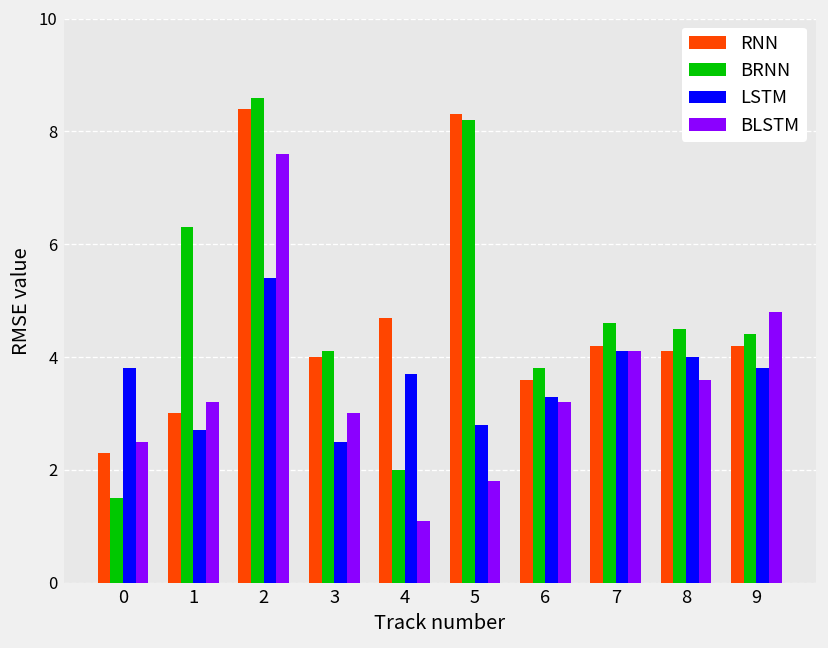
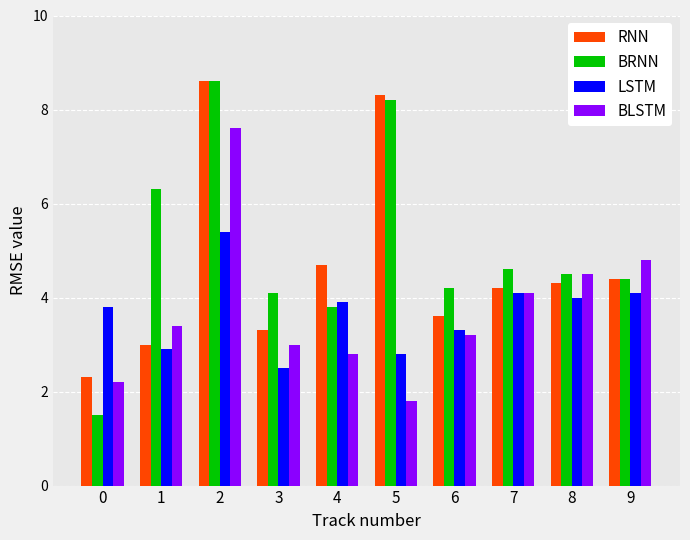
  {
    "RNN": {
      "0": 2.3,
      "1": 3.0,
-     "2": 8.4,
-     "3": 4.0,
+     "2": 8.6,
+     "3": 3.3,
      "4": 4.7,
      "5": 8.3,
      "6": 3.6,
      "7": 4.2,
-     "8": 4.1,
-     "9": 4.2
+     "8": 4.3,
+     "9": 4.4
    },
    "BRNN": {
      "0": 1.5,
      "1": 6.3,
      "2": 8.6,
      "3": 4.1,
-     "4": 2.0,
+     "4": 3.8,
      "5": 8.2,
-     "6": 3.8,
+     "6": 4.2,
      "7": 4.6,
      "8": 4.5,
      "9": 4.4
    },
    "LSTM": {
      "0": 3.8,
-     "1": 2.7,
+     "1": 2.9,
      "2": 5.4,
      "3": 2.5,
-     "4": 3.7,
+     "4": 3.9,
      "5": 2.8,
      "6": 3.3,
      "7": 4.1,
      "8": 4.0,
-     "9": 3.8
+     "9": 4.1
    },
    "BLSTM": {
-     "0": 2.5,
-     "1": 3.2,
+     "0": 2.2,
+     "1": 3.4,
      "2": 7.6,
      "3": 3.0,
-     "4": 1.1,
+     "4": 2.8,
      "5": 1.8,
      "6": 3.2,
      "7": 4.1,
-     "8": 3.6,
+     "8": 4.5,
      "9": 4.8
    }
  }
